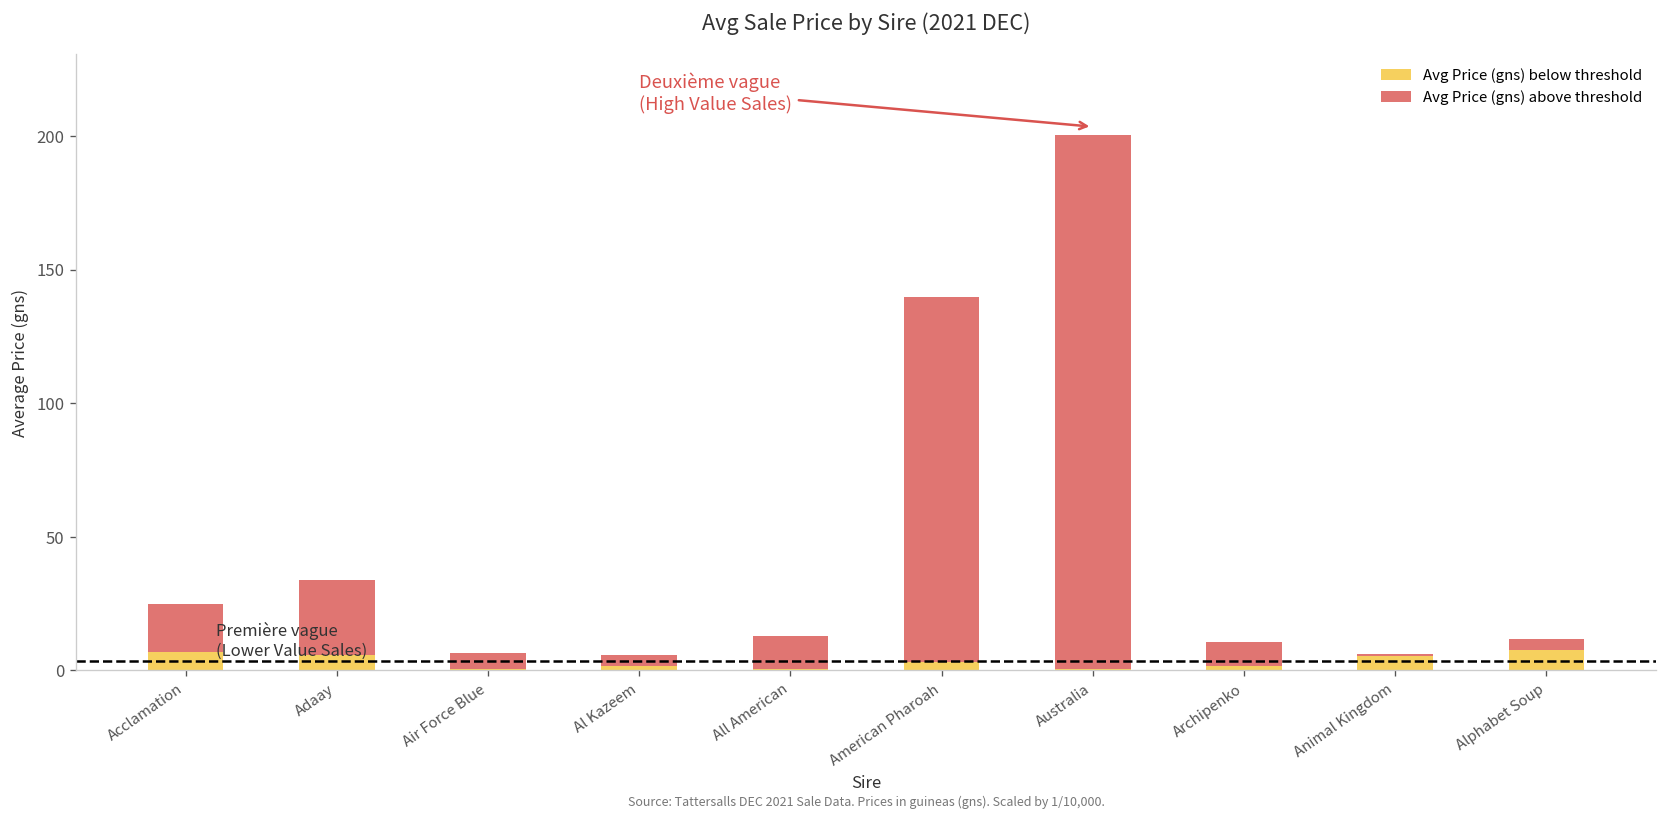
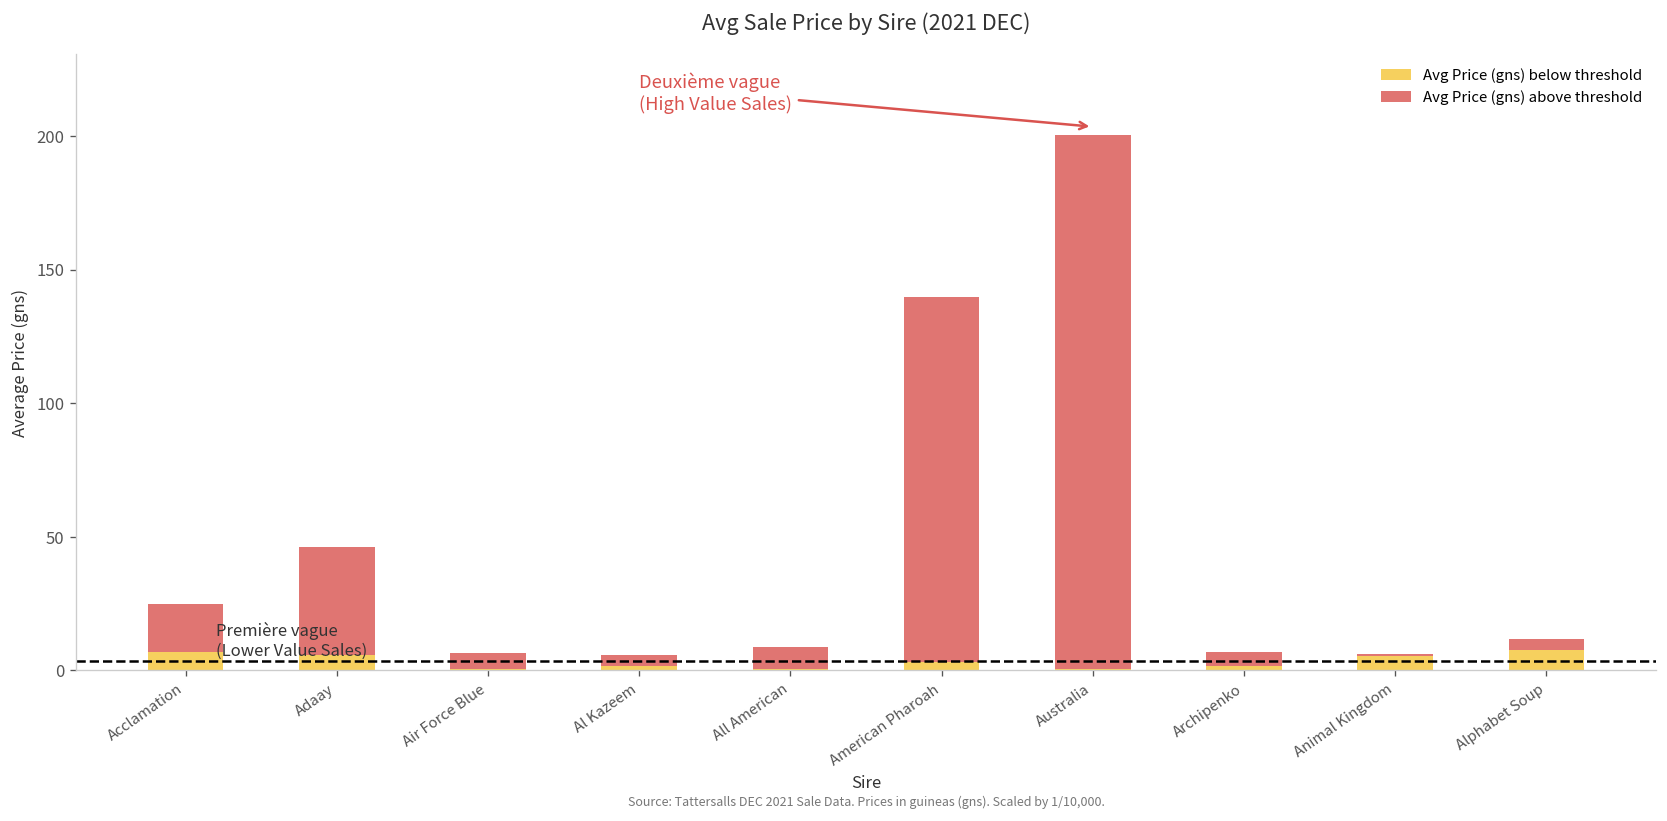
  {
    "Avg Price (gns) below threshold": {
      "Acclamation": 7,
      "Adaay": 6,
      "Al Kazeem": 2,
      "American Pharoah": 3,
      "Archipenko": 2,
      "Animal Kingdom": 6,
      "Alphabet Soup": 8
    },
    "Avg Price (gns) above threshold": {
      "Acclamation": 18,
-     "Adaay": 28,
+     "Adaay": 40,
      "Air Force Blue": 6,
      "Al Kazeem": 4,
-     "All American": 12,
+     "All American": 8,
      "American Pharoah": 137,
      "Australia": 200,
-     "Archipenko": 9,
+     "Archipenko": 5,
      "Alphabet Soup": 4
    }
  }
